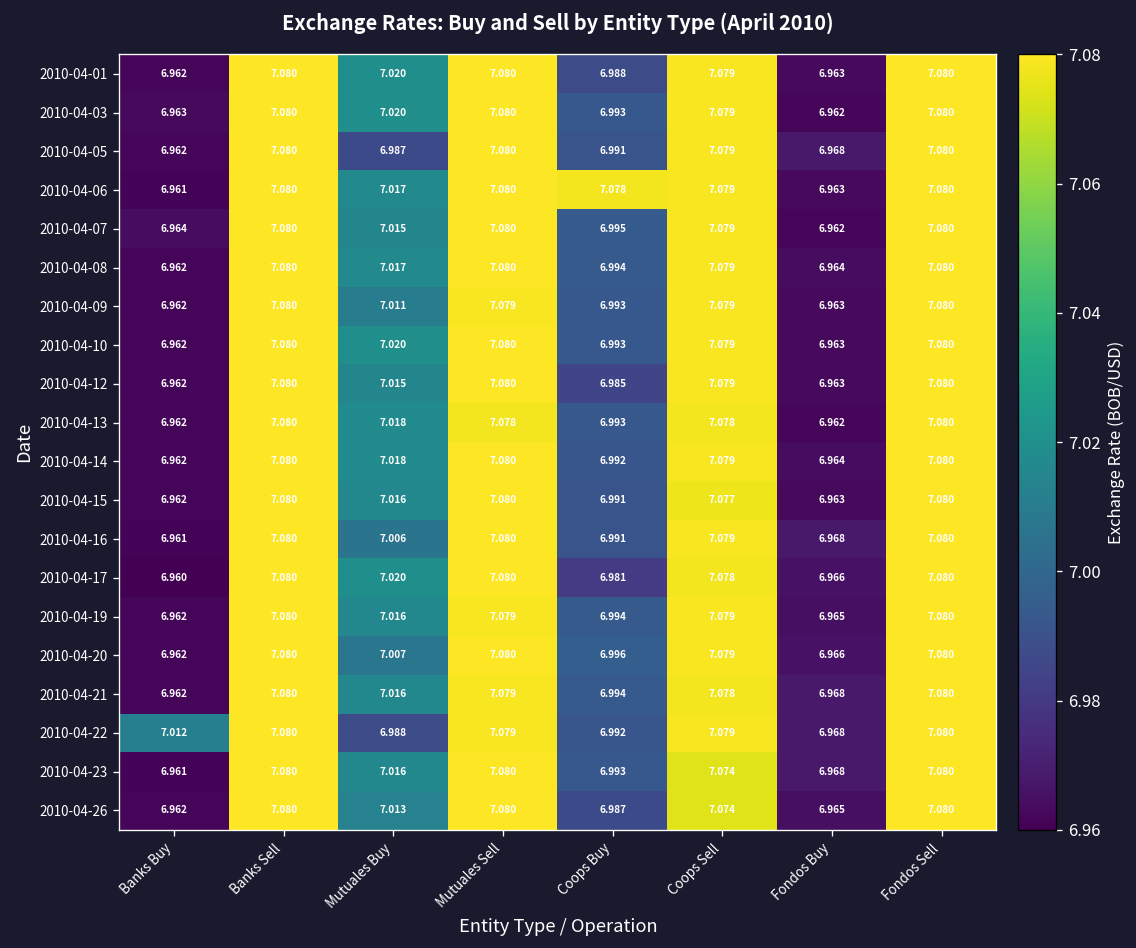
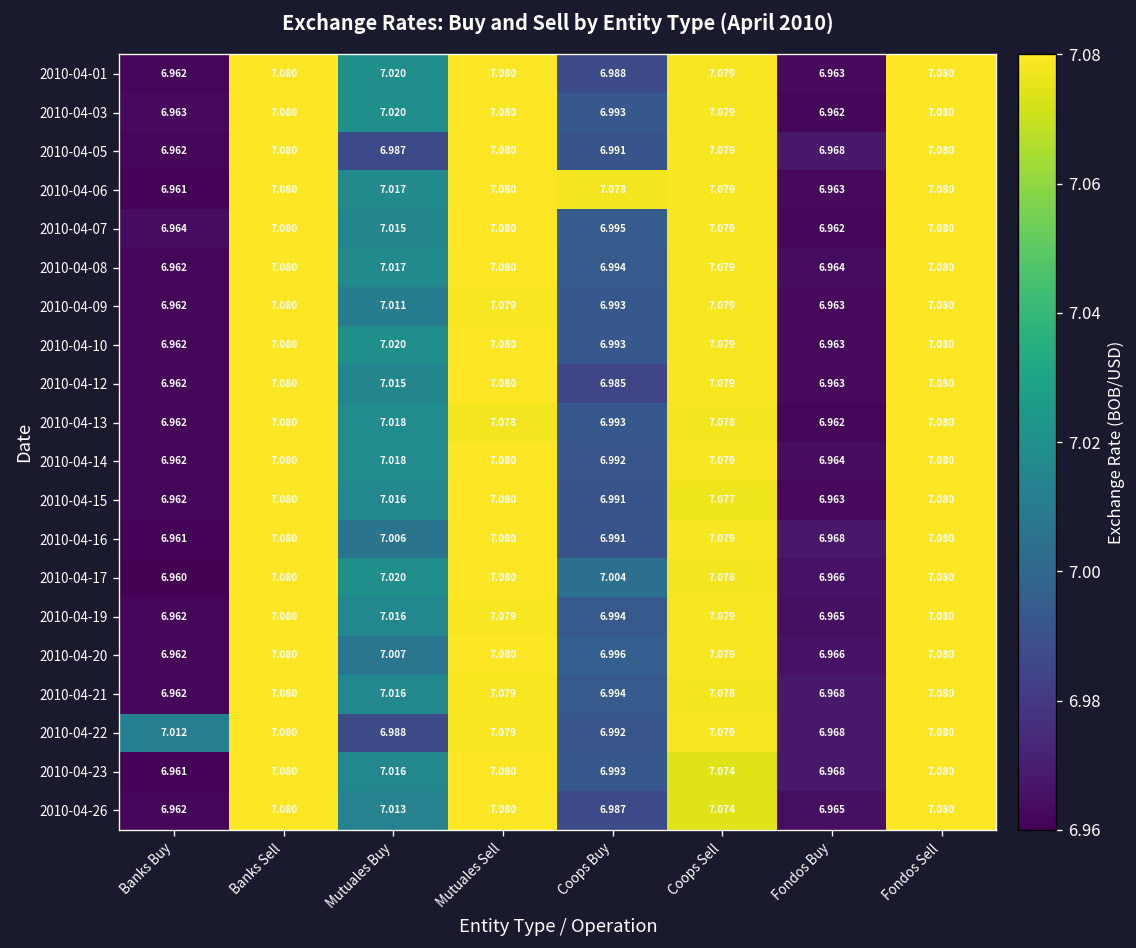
  {
    "2010-04-01": {
      "Banks Buy": 6.962,
      "Banks Sell": 7.080,
      "Mutuales Buy": 7.020,
      "Mutuales Sell": 7.080,
      "Coops Buy": 6.988,
      "Coops Sell": 7.079,
      "Fondos Buy": 6.963,
      "Fondos Sell": 7.080
    },
    "2010-04-03": {
      "Banks Buy": 6.963,
      "Banks Sell": 7.080,
      "Mutuales Buy": 7.020,
      "Mutuales Sell": 7.080,
      "Coops Buy": 6.993,
      "Coops Sell": 7.079,
      "Fondos Buy": 6.962,
      "Fondos Sell": 7.080
    },
    "2010-04-05": {
      "Banks Buy": 6.962,
      "Banks Sell": 7.080,
      "Mutuales Buy": 6.987,
      "Mutuales Sell": 7.080,
      "Coops Buy": 6.991,
      "Coops Sell": 7.079,
      "Fondos Buy": 6.968,
      "Fondos Sell": 7.080
    },
    "2010-04-06": {
      "Banks Buy": 6.961,
      "Banks Sell": 7.080,
      "Mutuales Buy": 7.017,
      "Mutuales Sell": 7.080,
      "Coops Buy": 7.078,
      "Coops Sell": 7.079,
      "Fondos Buy": 6.963,
      "Fondos Sell": 7.080
    },
    "2010-04-07": {
      "Banks Buy": 6.964,
      "Banks Sell": 7.080,
      "Mutuales Buy": 7.015,
      "Mutuales Sell": 7.080,
      "Coops Buy": 6.995,
      "Coops Sell": 7.079,
      "Fondos Buy": 6.962,
      "Fondos Sell": 7.080
    },
    "2010-04-08": {
      "Banks Buy": 6.962,
      "Banks Sell": 7.080,
      "Mutuales Buy": 7.017,
      "Mutuales Sell": 7.080,
      "Coops Buy": 6.994,
      "Coops Sell": 7.079,
      "Fondos Buy": 6.964,
      "Fondos Sell": 7.080
    },
    "2010-04-09": {
      "Banks Buy": 6.962,
      "Banks Sell": 7.080,
      "Mutuales Buy": 7.011,
      "Mutuales Sell": 7.079,
      "Coops Buy": 6.993,
      "Coops Sell": 7.079,
      "Fondos Buy": 6.963,
      "Fondos Sell": 7.080
    },
    "2010-04-10": {
      "Banks Buy": 6.962,
      "Banks Sell": 7.080,
      "Mutuales Buy": 7.020,
      "Mutuales Sell": 7.080,
      "Coops Buy": 6.993,
      "Coops Sell": 7.079,
      "Fondos Buy": 6.963,
      "Fondos Sell": 7.080
    },
    "2010-04-12": {
      "Banks Buy": 6.962,
      "Banks Sell": 7.080,
      "Mutuales Buy": 7.015,
      "Mutuales Sell": 7.080,
      "Coops Buy": 6.985,
      "Coops Sell": 7.079,
      "Fondos Buy": 6.963,
      "Fondos Sell": 7.080
    },
    "2010-04-13": {
      "Banks Buy": 6.962,
      "Banks Sell": 7.080,
      "Mutuales Buy": 7.018,
      "Mutuales Sell": 7.078,
      "Coops Buy": 6.993,
      "Coops Sell": 7.078,
      "Fondos Buy": 6.962,
      "Fondos Sell": 7.080
    },
    "2010-04-14": {
      "Banks Buy": 6.962,
      "Banks Sell": 7.080,
      "Mutuales Buy": 7.018,
      "Mutuales Sell": 7.080,
      "Coops Buy": 6.992,
      "Coops Sell": 7.079,
      "Fondos Buy": 6.964,
      "Fondos Sell": 7.080
    },
    "2010-04-15": {
      "Banks Buy": 6.962,
      "Banks Sell": 7.080,
      "Mutuales Buy": 7.016,
      "Mutuales Sell": 7.080,
      "Coops Buy": 6.991,
      "Coops Sell": 7.077,
      "Fondos Buy": 6.963,
      "Fondos Sell": 7.080
    },
    "2010-04-16": {
      "Banks Buy": 6.961,
      "Banks Sell": 7.080,
      "Mutuales Buy": 7.006,
      "Mutuales Sell": 7.080,
      "Coops Buy": 6.991,
      "Coops Sell": 7.079,
      "Fondos Buy": 6.968,
      "Fondos Sell": 7.080
    },
    "2010-04-17": {
      "Banks Buy": 6.960,
      "Banks Sell": 7.080,
      "Mutuales Buy": 7.020,
      "Mutuales Sell": 7.080,
-     "Coops Buy": 6.981,
+     "Coops Buy": 7.004,
      "Coops Sell": 7.078,
      "Fondos Buy": 6.966,
      "Fondos Sell": 7.080
    },
    "2010-04-19": {
      "Banks Buy": 6.962,
      "Banks Sell": 7.080,
      "Mutuales Buy": 7.016,
      "Mutuales Sell": 7.079,
      "Coops Buy": 6.994,
      "Coops Sell": 7.079,
      "Fondos Buy": 6.965,
      "Fondos Sell": 7.080
    },
    "2010-04-20": {
      "Banks Buy": 6.962,
      "Banks Sell": 7.080,
      "Mutuales Buy": 7.007,
      "Mutuales Sell": 7.080,
      "Coops Buy": 6.996,
      "Coops Sell": 7.079,
      "Fondos Buy": 6.966,
      "Fondos Sell": 7.080
    },
    "2010-04-21": {
      "Banks Buy": 6.962,
      "Banks Sell": 7.080,
      "Mutuales Buy": 7.016,
      "Mutuales Sell": 7.079,
      "Coops Buy": 6.994,
      "Coops Sell": 7.078,
      "Fondos Buy": 6.968,
      "Fondos Sell": 7.080
    },
    "2010-04-22": {
      "Banks Buy": 7.012,
      "Banks Sell": 7.080,
      "Mutuales Buy": 6.988,
      "Mutuales Sell": 7.079,
      "Coops Buy": 6.992,
      "Coops Sell": 7.079,
      "Fondos Buy": 6.968,
      "Fondos Sell": 7.080
    },
    "2010-04-23": {
      "Banks Buy": 6.961,
      "Banks Sell": 7.080,
      "Mutuales Buy": 7.016,
      "Mutuales Sell": 7.080,
      "Coops Buy": 6.993,
      "Coops Sell": 7.074,
      "Fondos Buy": 6.968,
      "Fondos Sell": 7.080
    },
    "2010-04-26": {
      "Banks Buy": 6.962,
      "Banks Sell": 7.080,
      "Mutuales Buy": 7.013,
      "Mutuales Sell": 7.080,
      "Coops Buy": 6.987,
      "Coops Sell": 7.074,
      "Fondos Buy": 6.965,
      "Fondos Sell": 7.080
    }
  }
